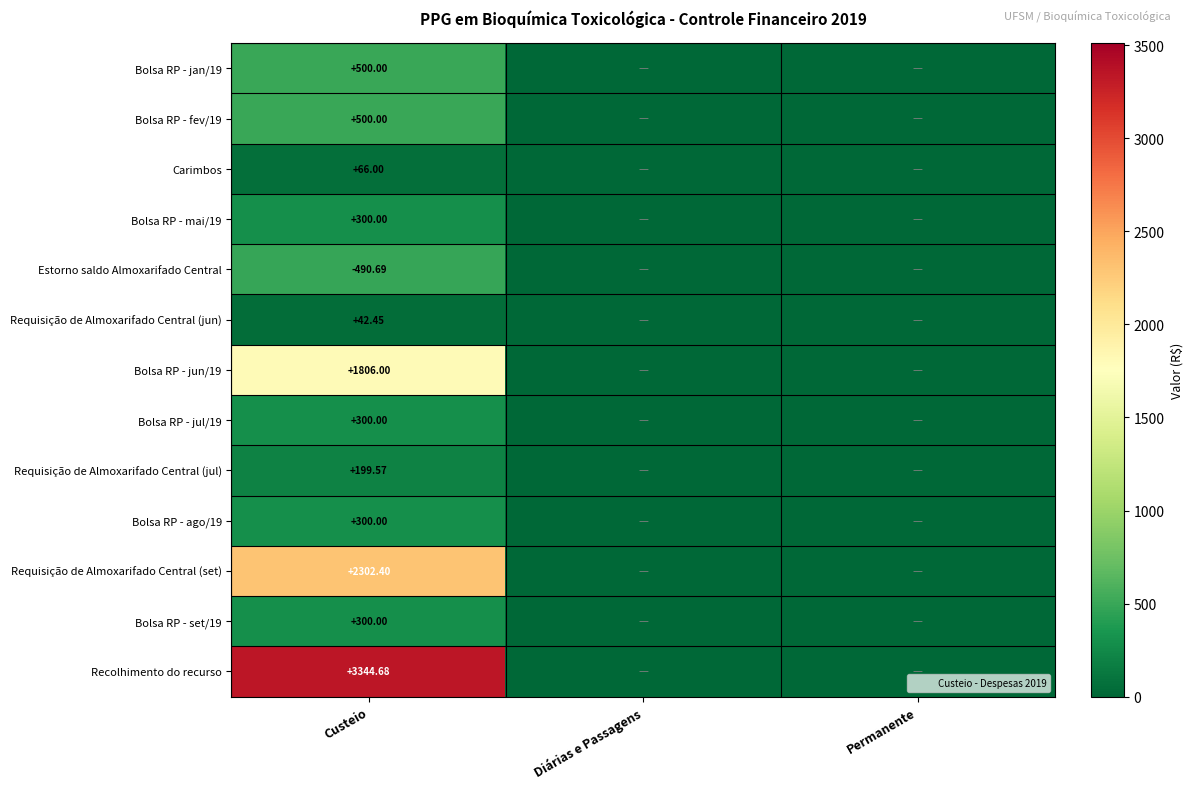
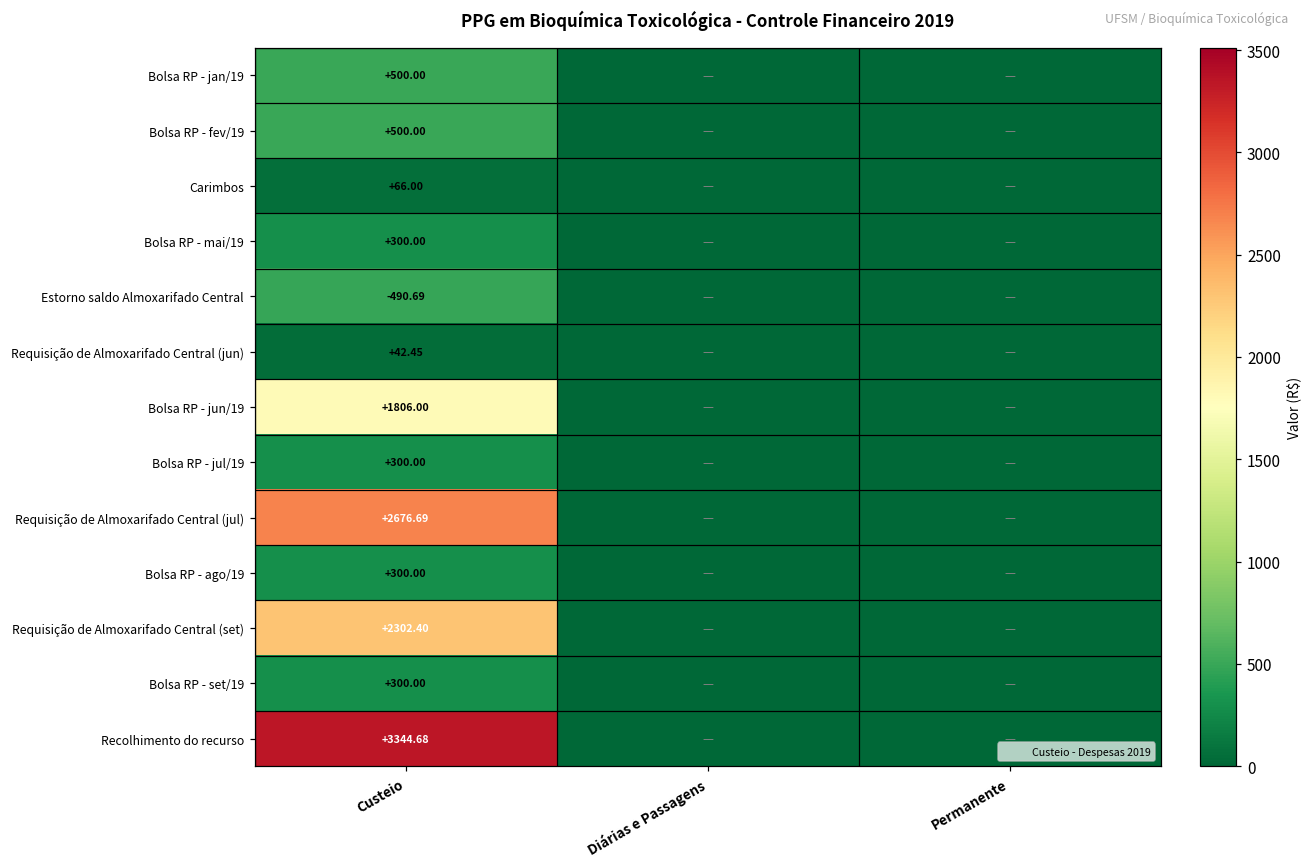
  {
    "Bolsa RP - jan/19": {
      "Custeio": "+500.00"
    },
    "Bolsa RP - fev/19": {
      "Custeio": "+500.00"
    },
    "Carimbos": {
      "Custeio": "+66.00"
    },
    "Bolsa RP - mai/19": {
      "Custeio": "+300.00"
    },
    "Estorno saldo Almoxarifado Central": {
      "Custeio": "-490.69"
    },
    "Requisição de Almoxarifado Central (jun)": {
      "Custeio": "+42.45"
    },
    "Bolsa RP - jun/19": {
      "Custeio": "+1806.00"
    },
    "Bolsa RP - jul/19": {
      "Custeio": "+300.00"
    },
    "Requisição de Almoxarifado Central (jul)": {
-     "Custeio": "+199.57"
+     "Custeio": "+2676.69"
    },
    "Bolsa RP - ago/19": {
      "Custeio": "+300.00"
    },
    "Requisição de Almoxarifado Central (set)": {
      "Custeio": "+2302.40"
    },
    "Bolsa RP - set/19": {
      "Custeio": "+300.00"
    },
    "Recolhimento do recurso": {
      "Custeio": "+3344.68"
    }
  }
